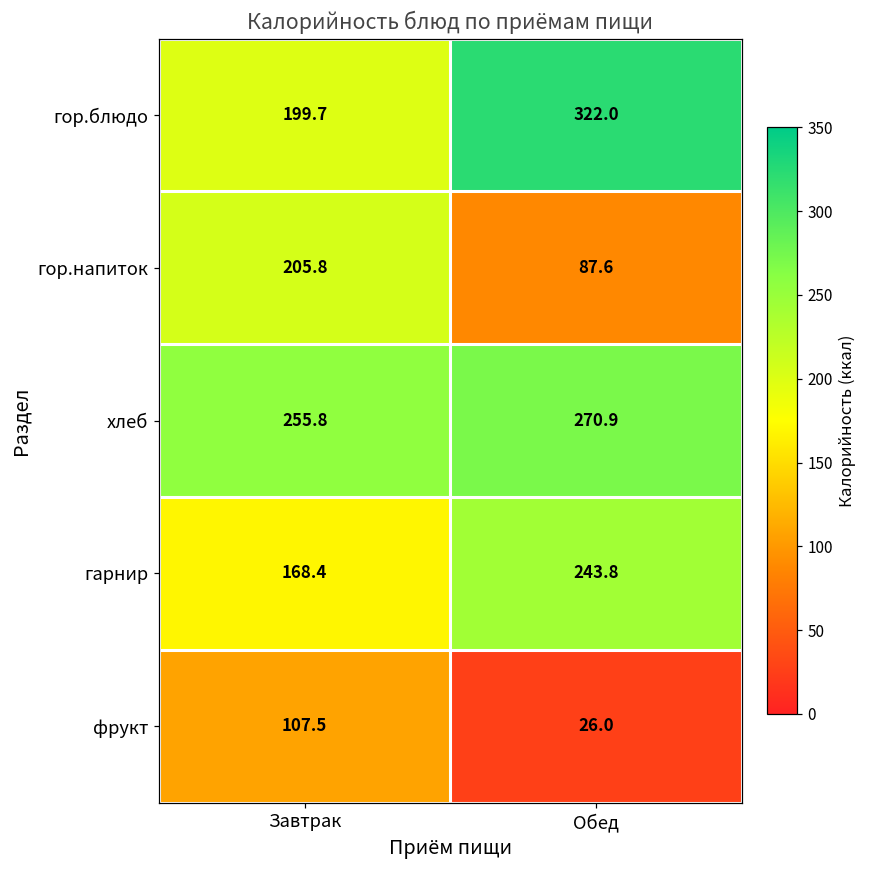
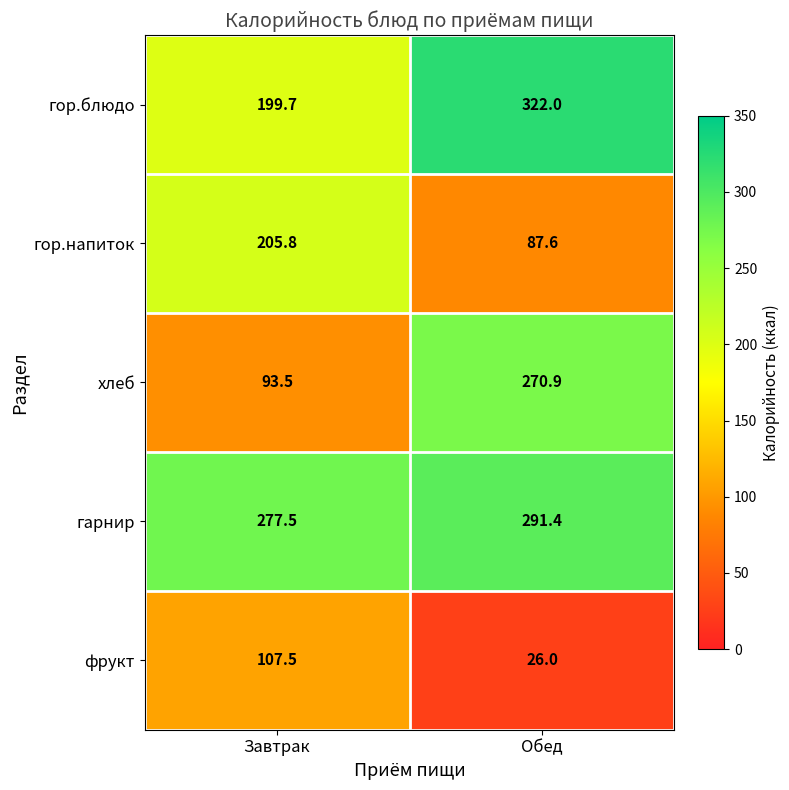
  {
    "гор.блюдо": {
      "Завтрак": 199.7,
      "Обед": 322.0
    },
    "гор.напиток": {
      "Завтрак": 205.8,
      "Обед": 87.6
    },
    "хлеб": {
-     "Завтрак": 255.8,
+     "Завтрак": 93.5,
      "Обед": 270.9
    },
    "гарнир": {
-     "Завтрак": 168.4,
-     "Обед": 243.8
+     "Завтрак": 277.5,
+     "Обед": 291.4
    },
    "фрукт": {
      "Завтрак": 107.5,
      "Обед": 26.0
    }
  }
